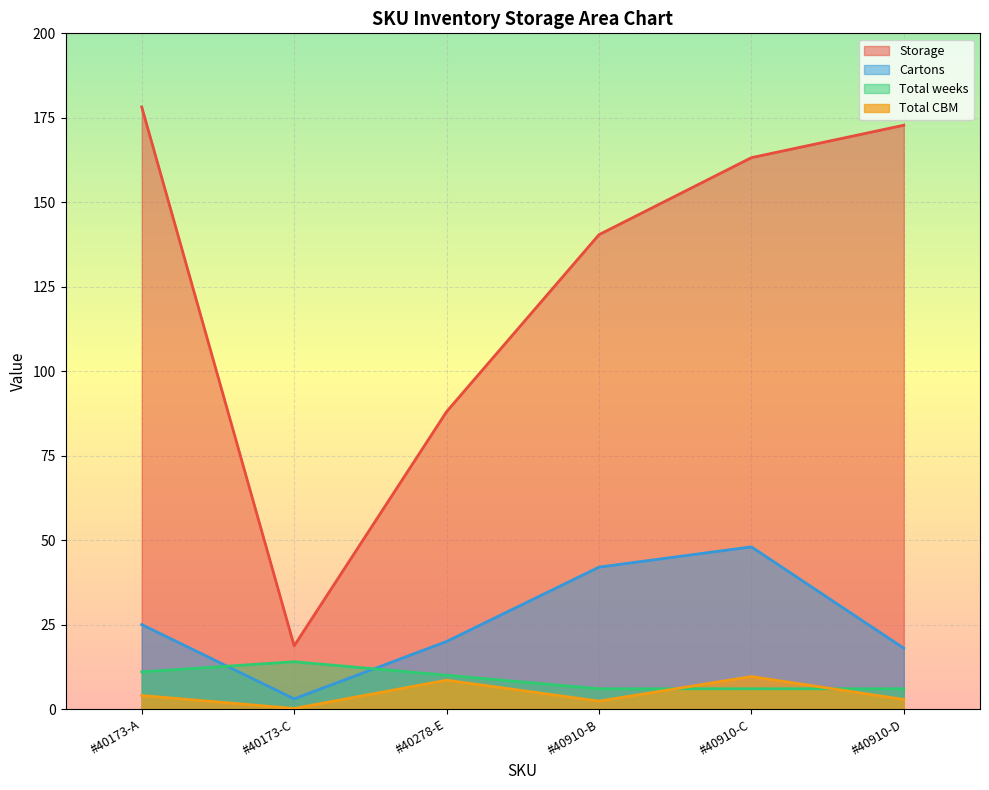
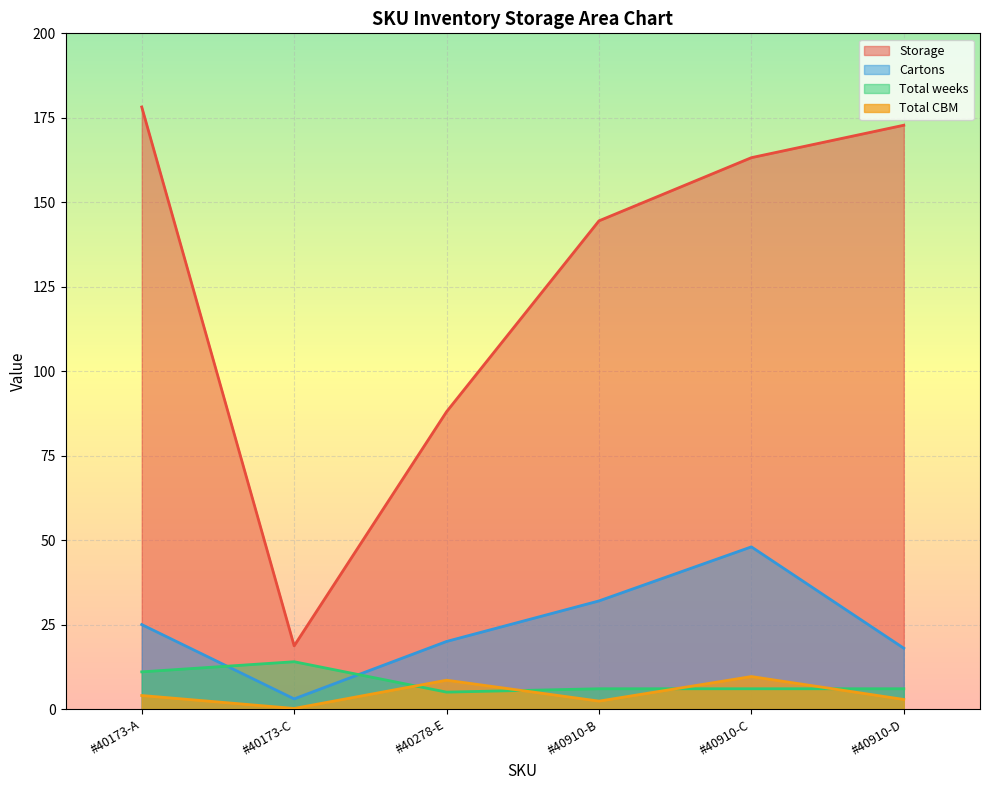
  {
    "Storage": {
      "#40173-A": 178,
      "#40173-C": 19,
      "#40278-E": 88,
-     "#40910-B": 140,
+     "#40910-B": 145,
      "#40910-C": 163,
      "#40910-D": 173
    },
    "Cartons": {
      "#40173-A": 25,
      "#40173-C": 3,
      "#40278-E": 20,
-     "#40910-B": 42,
+     "#40910-B": 32,
      "#40910-C": 48,
      "#40910-D": 18
    },
    "Total weeks": {
      "#40173-A": 11,
      "#40173-C": 14,
-     "#40278-E": 10,
+     "#40278-E": 5,
      "#40910-B": 6,
      "#40910-C": 6,
      "#40910-D": 6
    },
    "Total CBM": {
      "#40173-A": 4,
      "#40173-C": 0,
      "#40278-E": 9,
      "#40910-B": 2,
      "#40910-C": 10,
      "#40910-D": 3
    }
  }
